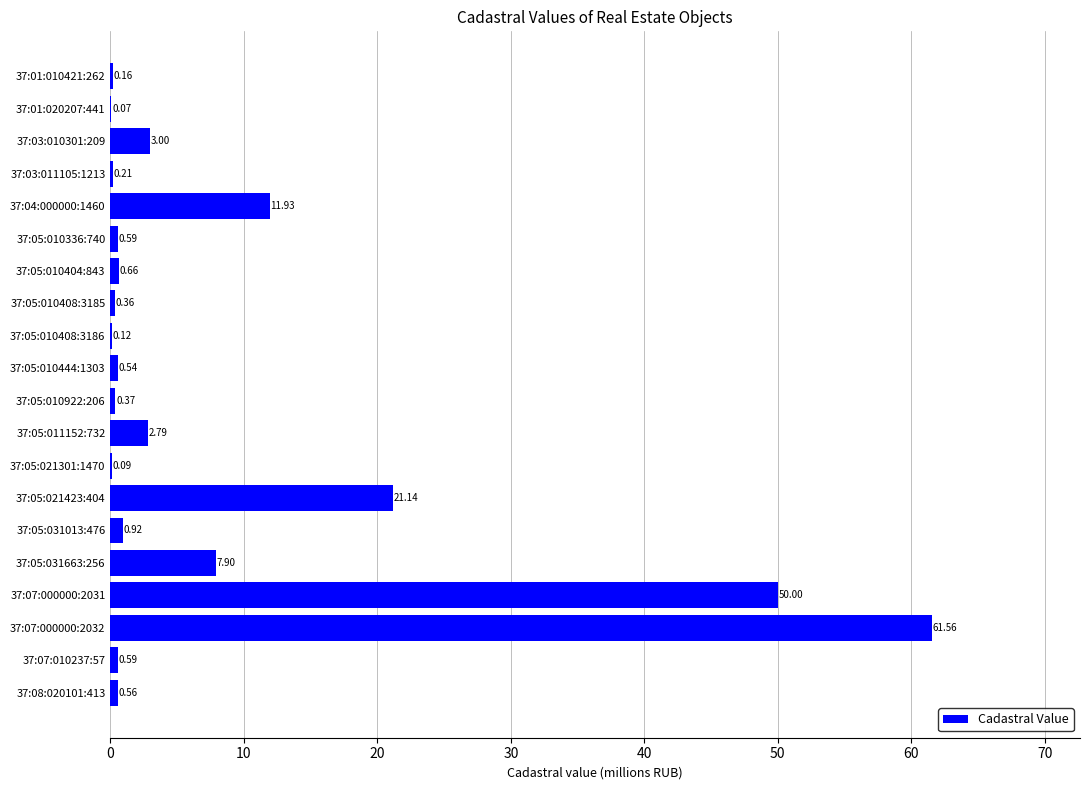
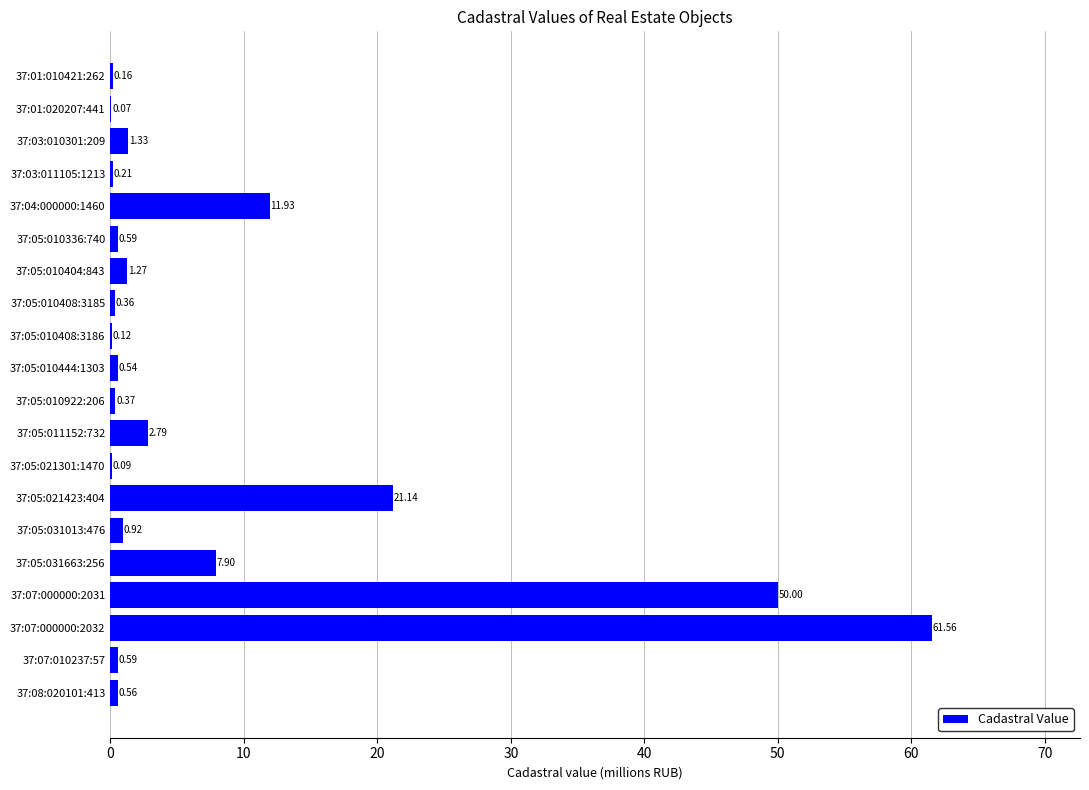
  {
    "37:01:010421:262": 0.16,
    "37:01:020207:441": 0.07,
-   "37:03:010301:209": 3.00,
+   "37:03:010301:209": 1.33,
    "37:03:011105:1213": 0.21,
    "37:04:000000:1460": 11.93,
    "37:05:010336:740": 0.59,
-   "37:05:010404:843": 0.66,
+   "37:05:010404:843": 1.27,
    "37:05:010408:3185": 0.36,
    "37:05:010408:3186": 0.12,
    "37:05:010444:1303": 0.54,
    "37:05:010922:206": 0.37,
    "37:05:011152:732": 2.79,
    "37:05:021301:1470": 0.09,
    "37:05:021423:404": 21.14,
    "37:05:031013:476": 0.92,
    "37:05:031663:256": 7.90,
    "37:07:000000:2031": 50.00,
    "37:07:000000:2032": 61.56,
    "37:07:010237:57": 0.59,
    "37:08:020101:413": 0.56
  }
